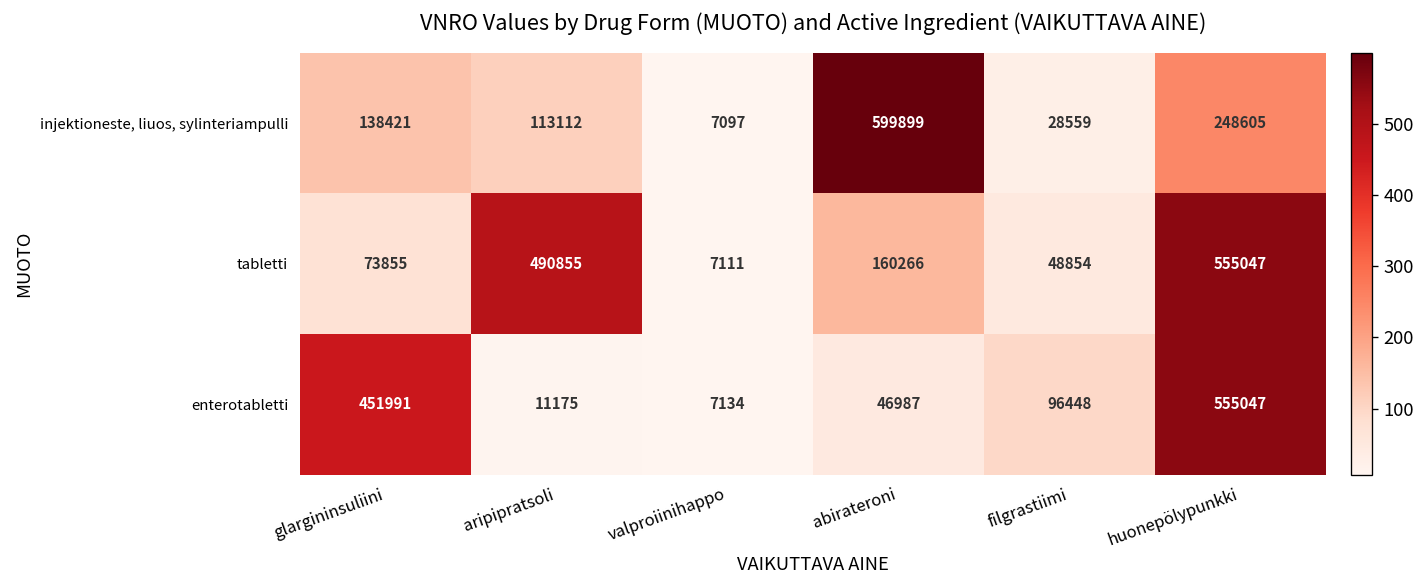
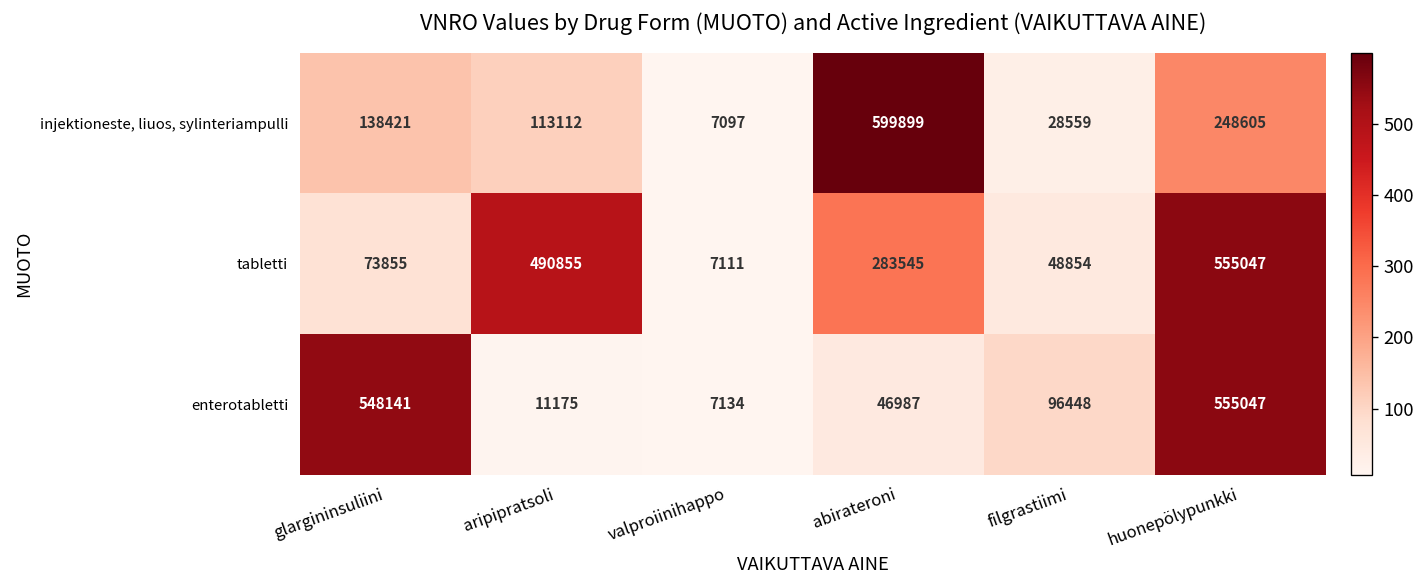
  {
    "injektioneste, liuos, sylinteriampulli": {
      "glargininsuliini": 138421,
      "aripipratsoli": 113112,
      "valproiinihappo": 7097,
      "abirateroni": 599899,
      "filgrastiimi": 28559,
      "huonepölypunkki": 248605
    },
    "tabletti": {
      "glargininsuliini": 73855,
      "aripipratsoli": 490855,
      "valproiinihappo": 7111,
-     "abirateroni": 160266,
+     "abirateroni": 283545,
      "filgrastiimi": 48854,
      "huonepölypunkki": 555047
    },
    "enterotabletti": {
-     "glargininsuliini": 451991,
+     "glargininsuliini": 548141,
      "aripipratsoli": 11175,
      "valproiinihappo": 7134,
      "abirateroni": 46987,
      "filgrastiimi": 96448,
      "huonepölypunkki": 555047
    }
  }
